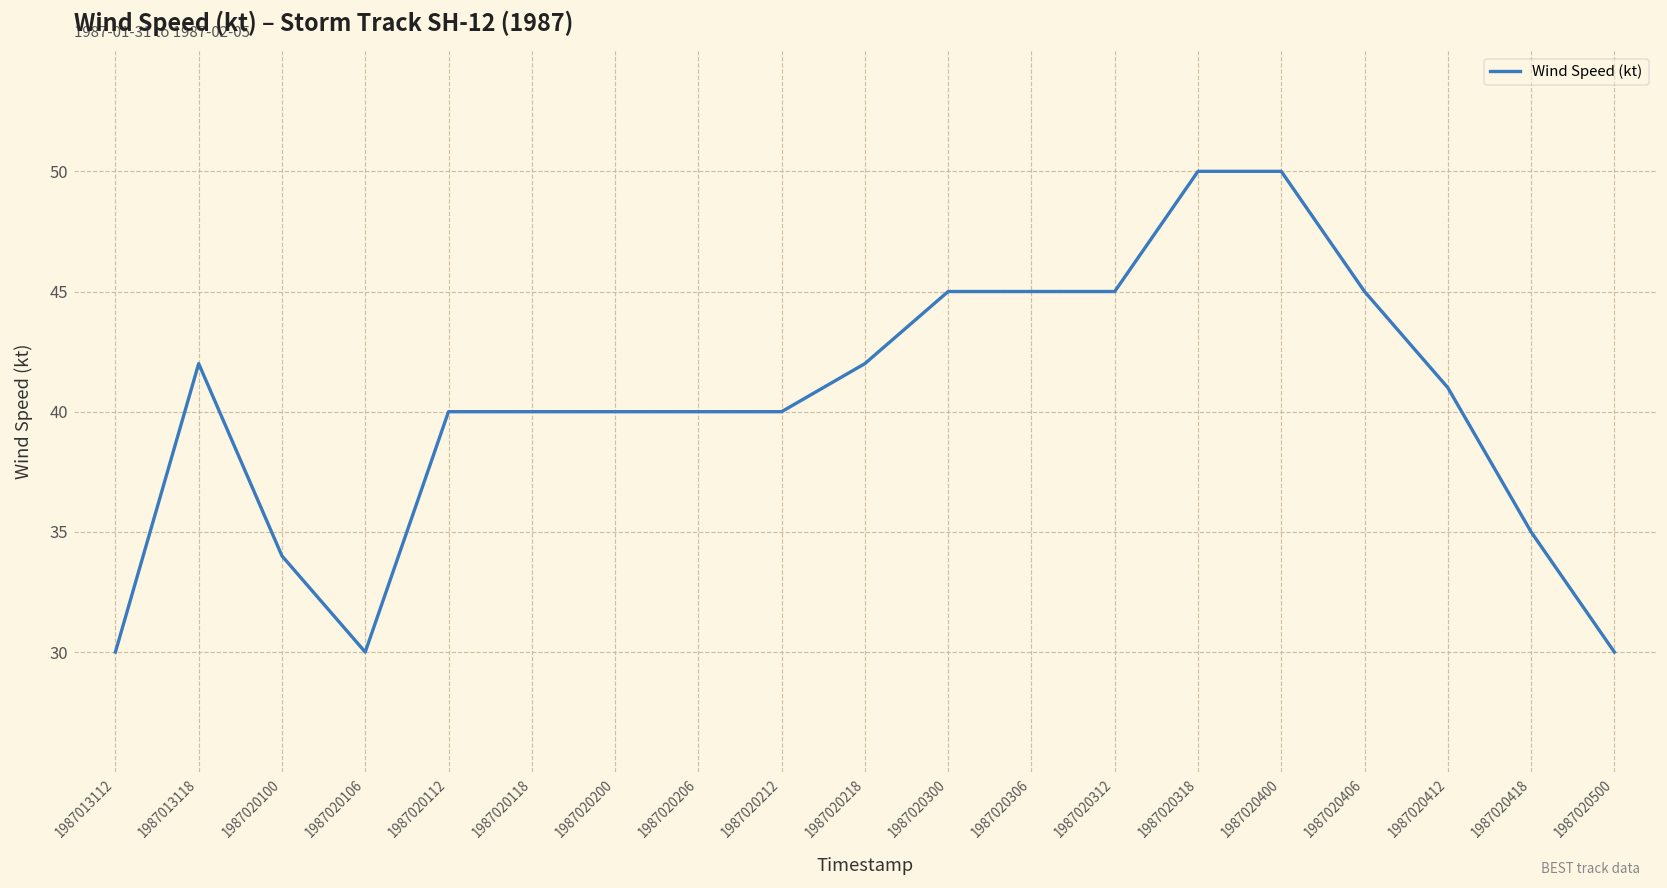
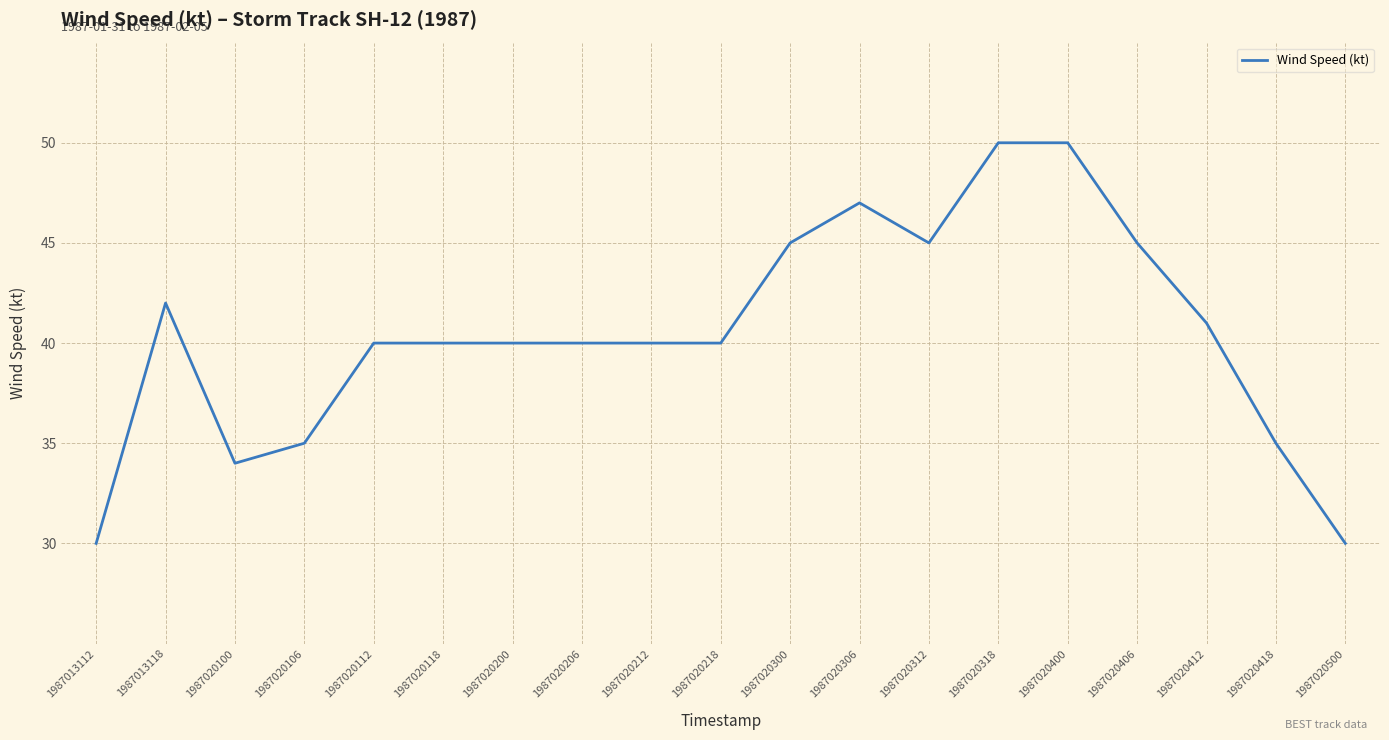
  {
    "1987013112": 30,
    "1987013118": 42,
    "1987020100": 34,
-   "1987020106": 30,
+   "1987020106": 35,
    "1987020112": 40,
    "1987020118": 40,
    "1987020200": 40,
    "1987020206": 40,
    "1987020212": 40,
-   "1987020218": 42,
+   "1987020218": 40,
    "1987020300": 45,
-   "1987020306": 45,
+   "1987020306": 47,
    "1987020312": 45,
    "1987020318": 50,
    "1987020400": 50,
    "1987020406": 45,
    "1987020412": 41,
    "1987020418": 35,
    "1987020500": 30
  }
